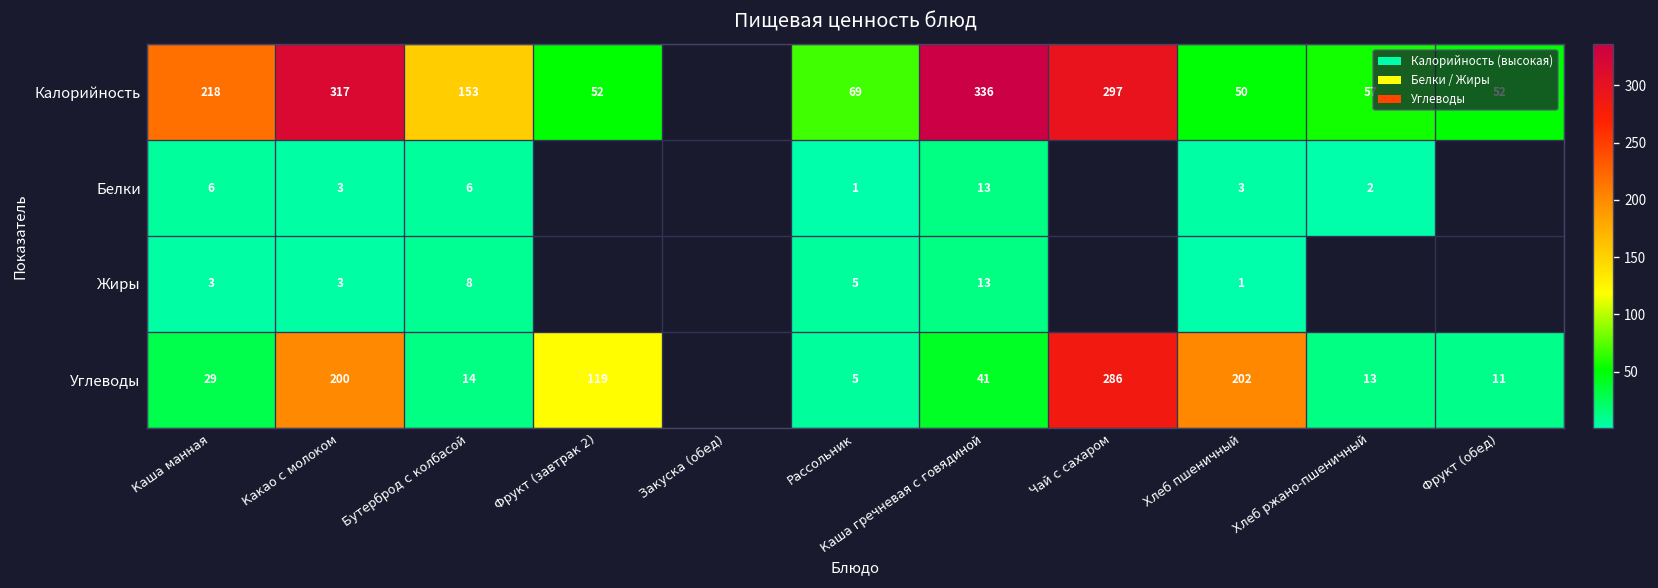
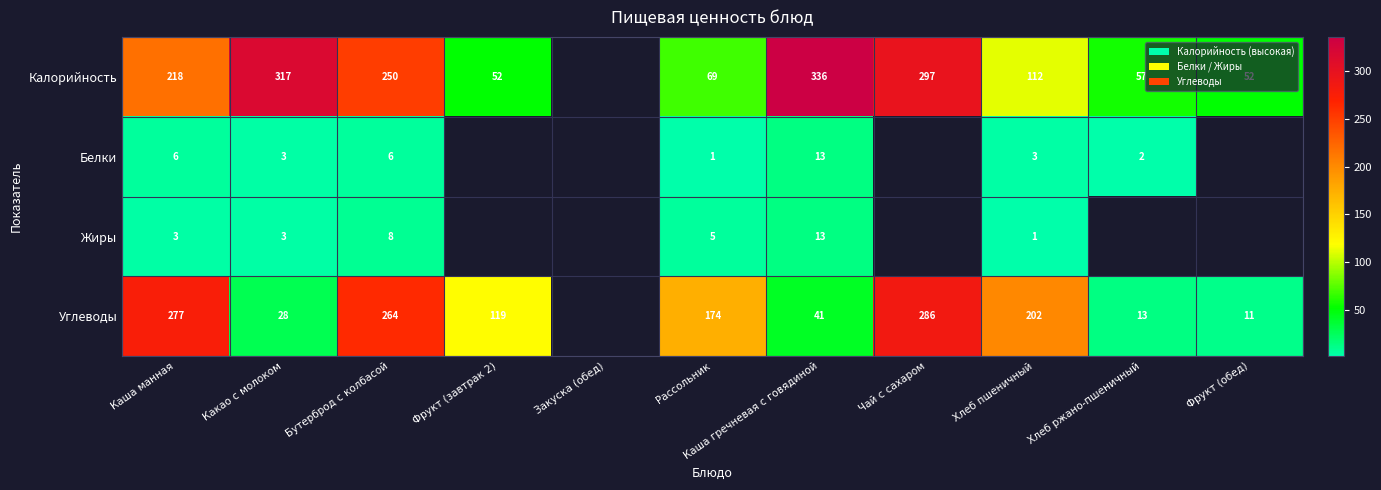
  {
    "Калорийность": {
      "Каша манная": 218,
      "Какао с молоком": 317,
-     "Бутерброд с колбасой": 153,
+     "Бутерброд с колбасой": 250,
      "Фрукт (завтрак 2)": 52,
      "Рассольник": 69,
      "Каша гречневая с говядиной": 336,
      "Чай с сахаром": 297,
-     "Хлеб пшеничный": 50
+     "Хлеб пшеничный": 112
    },
    "Белки": {
      "Каша манная": 6,
      "Какао с молоком": 3,
      "Бутерброд с колбасой": 6,
      "Рассольник": 1,
      "Каша гречневая с говядиной": 13,
      "Хлеб пшеничный": 3,
      "Хлеб ржано-пшеничный": 2
    },
    "Жиры": {
      "Каша манная": 3,
      "Какао с молоком": 3,
      "Бутерброд с колбасой": 8,
      "Рассольник": 5,
      "Каша гречневая с говядиной": 13,
      "Хлеб пшеничный": 1
    },
    "Углеводы": {
-     "Каша манная": 29,
-     "Какао с молоком": 200,
-     "Бутерброд с колбасой": 14,
+     "Каша манная": 277,
+     "Какао с молоком": 28,
+     "Бутерброд с колбасой": 264,
      "Фрукт (завтрак 2)": 119,
-     "Рассольник": 5,
+     "Рассольник": 174,
      "Каша гречневая с говядиной": 41,
      "Чай с сахаром": 286,
      "Хлеб пшеничный": 202,
      "Хлеб ржано-пшеничный": 13,
      "Фрукт (обед)": 11
    }
  }
